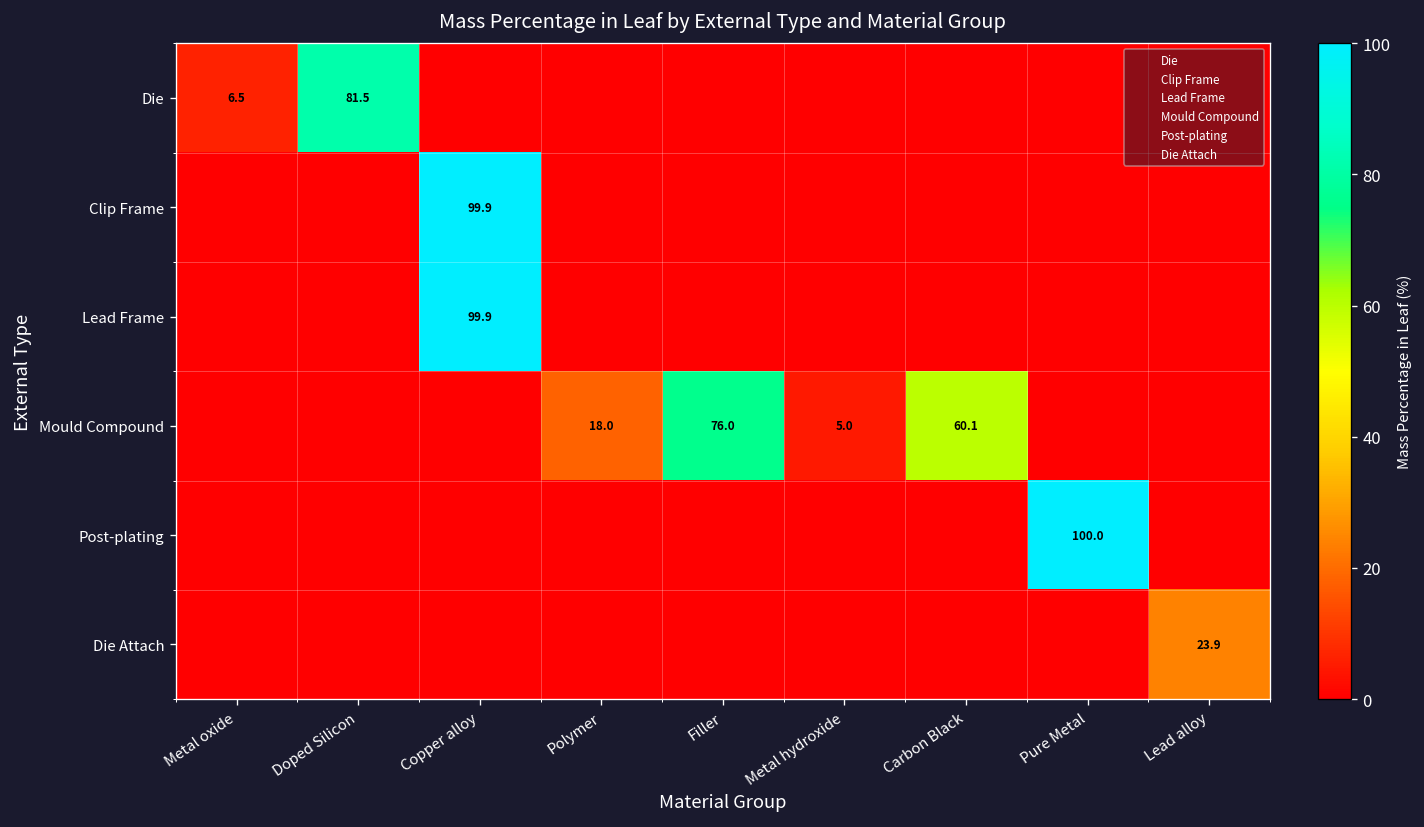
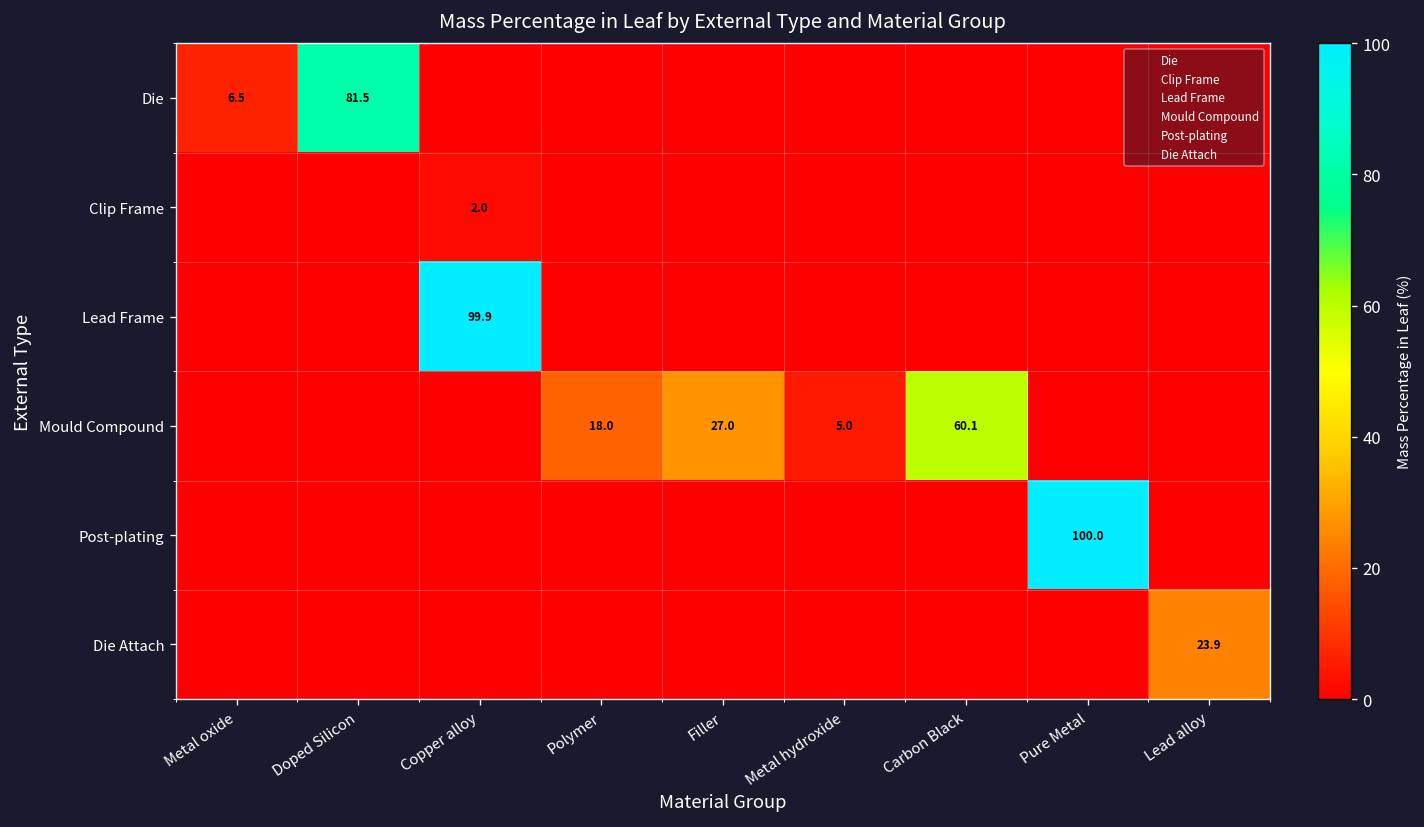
  {
    "Die": {
      "Metal oxide": 6.5,
      "Doped Silicon": 81.5
    },
    "Clip Frame": {
-     "Copper alloy": 99.9
+     "Copper alloy": 2.0
    },
    "Lead Frame": {
      "Copper alloy": 99.9
    },
    "Mould Compound": {
      "Polymer": 18.0,
-     "Filler": 76.0,
+     "Filler": 27.0,
      "Metal hydroxide": 5.0,
      "Carbon Black": 60.1
    },
    "Post-plating": {
      "Pure Metal": 100.0
    },
    "Die Attach": {
      "Lead alloy": 23.9
    }
  }
